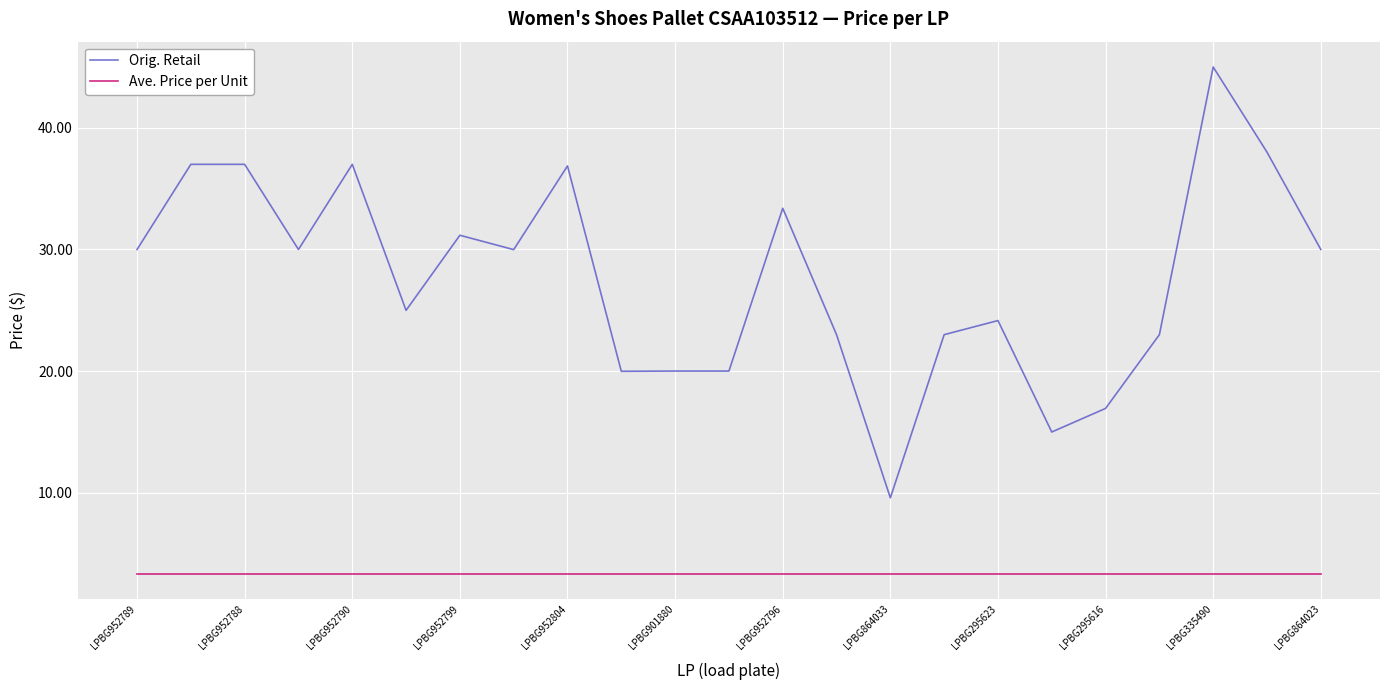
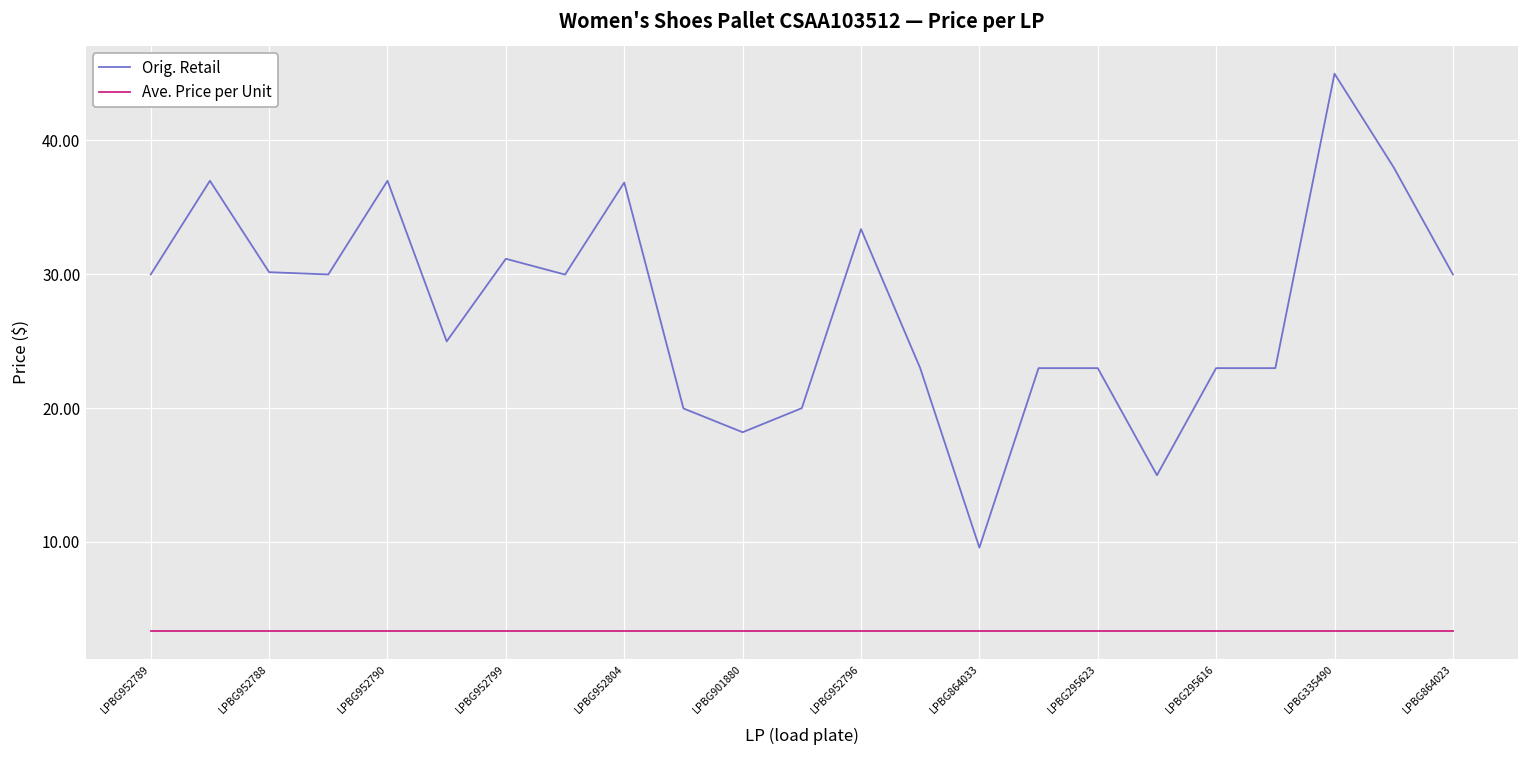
  {
    "Orig. Retail": {
      "LPBG952789": 30.0,
-     "LPBG952788": 37.0,
+     "LPBG952788": 30.2,
      "LPBG952790": 37.0,
      "LPBG952799": 31.2,
      "LPBG952804": 36.9,
-     "LPBG901880": 20.0,
+     "LPBG901880": 18.2,
      "LPBG952796": 33.4,
      "LPBG864033": 9.6,
-     "LPBG295623": 24.2,
-     "LPBG295616": 16.9,
+     "LPBG295623": 23.0,
+     "LPBG295616": 23.0,
      "LPBG335490": 45.0,
      "LPBG864023": 30.0
    },
    "Ave. Price per Unit": {
      "LPBG952789": 3.3,
      "LPBG952788": 3.3,
      "LPBG952790": 3.3,
      "LPBG952799": 3.3,
      "LPBG952804": 3.3,
      "LPBG901880": 3.3,
      "LPBG952796": 3.3,
      "LPBG864033": 3.3,
      "LPBG295623": 3.3,
      "LPBG295616": 3.3,
      "LPBG335490": 3.3,
      "LPBG864023": 3.3
    }
  }
